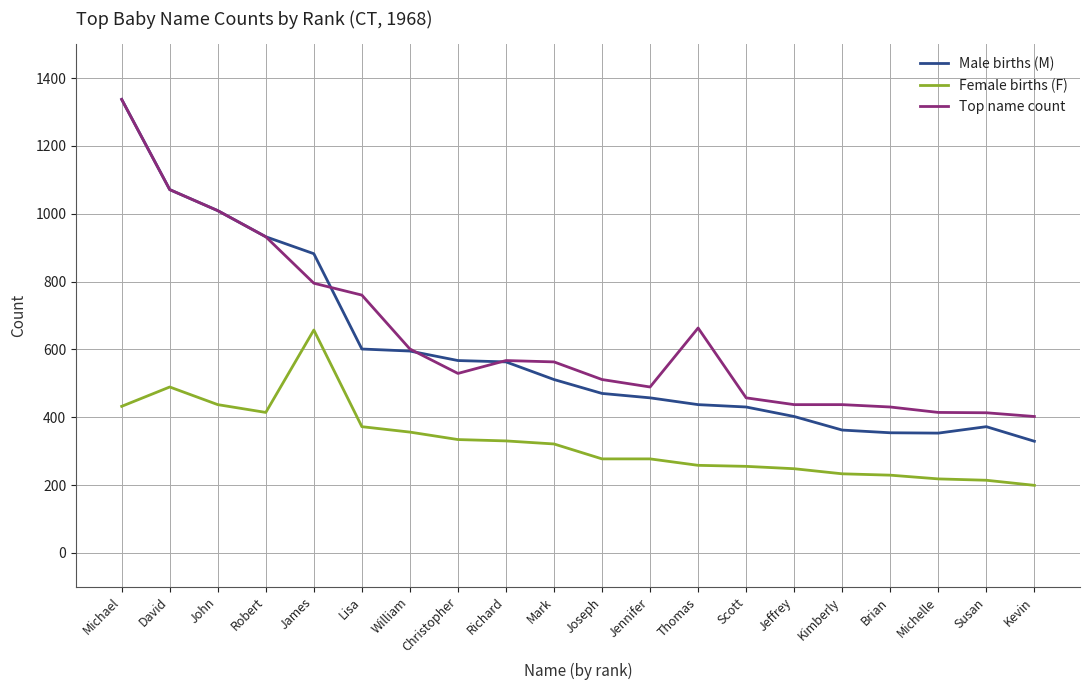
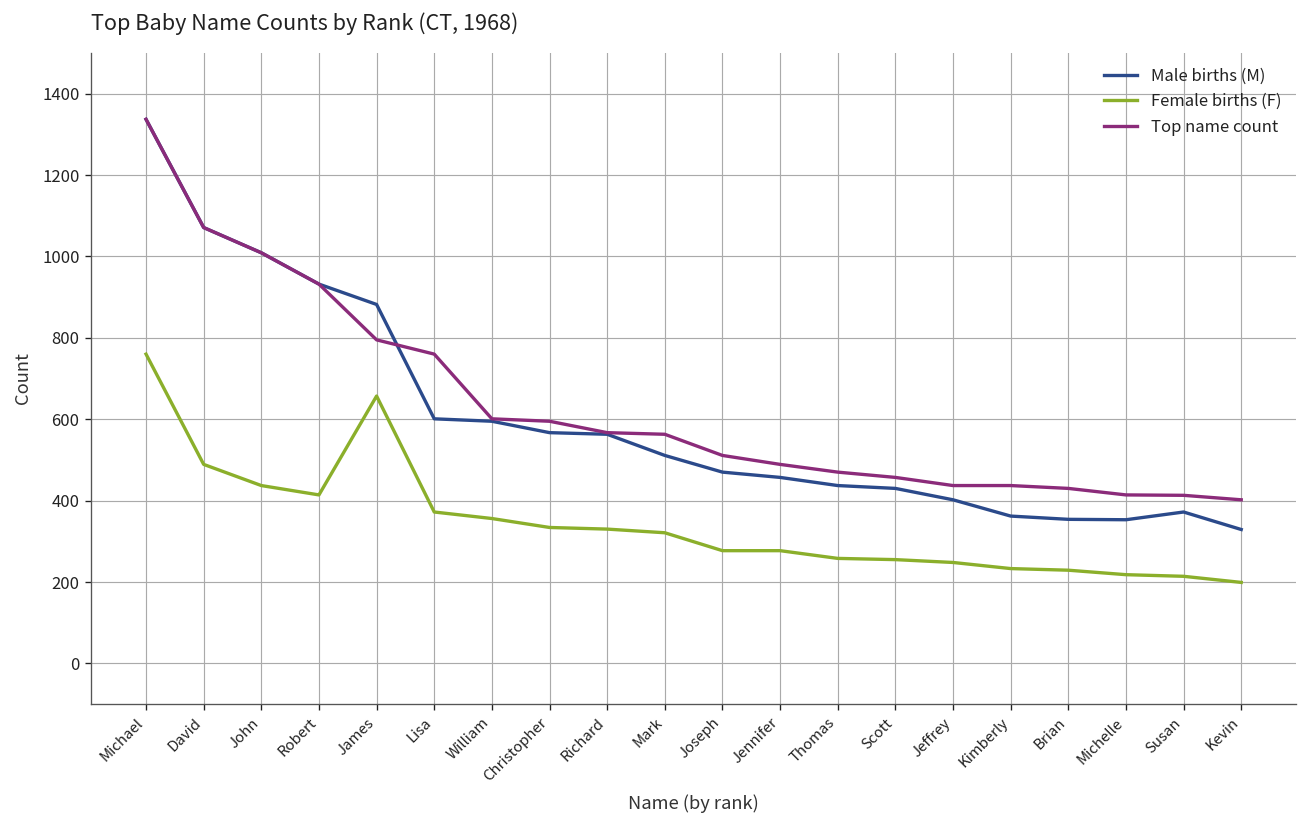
  {
    "Male births (M)": {
      "James": 880,
      "Lisa": 600,
      "Christopher": 570,
      "Mark": 510,
      "Joseph": 470,
      "Jennifer": 460,
      "Thomas": 440,
      "Scott": 430,
      "Jeffrey": 400,
      "Kimberly": 360,
      "Brian": 350,
      "Michelle": 350,
      "Susan": 370,
      "Kevin": 330
    },
    "Female births (F)": {
-     "Michael": 430,
+     "Michael": 760,
      "David": 490,
      "John": 440,
      "Robert": 410,
      "James": 660,
      "Lisa": 370,
      "William": 360,
      "Christopher": 330,
      "Richard": 330,
      "Mark": 320,
      "Joseph": 280,
      "Jennifer": 280,
      "Thomas": 260,
      "Scott": 260,
      "Jeffrey": 250,
      "Kimberly": 230,
      "Brian": 230,
      "Michelle": 220,
      "Susan": 210,
      "Kevin": 200
    },
    "Top name count": {
      "James": 800,
      "Lisa": 760,
-     "Christopher": 530,
+     "Christopher": 600,
      "Mark": 560,
      "Joseph": 510,
      "Jennifer": 490,
-     "Thomas": 660,
+     "Thomas": 470,
      "Scott": 460,
      "Jeffrey": 440,
      "Kimberly": 440,
      "Brian": 430,
      "Michelle": 410,
      "Susan": 410,
      "Kevin": 400
    }
  }
